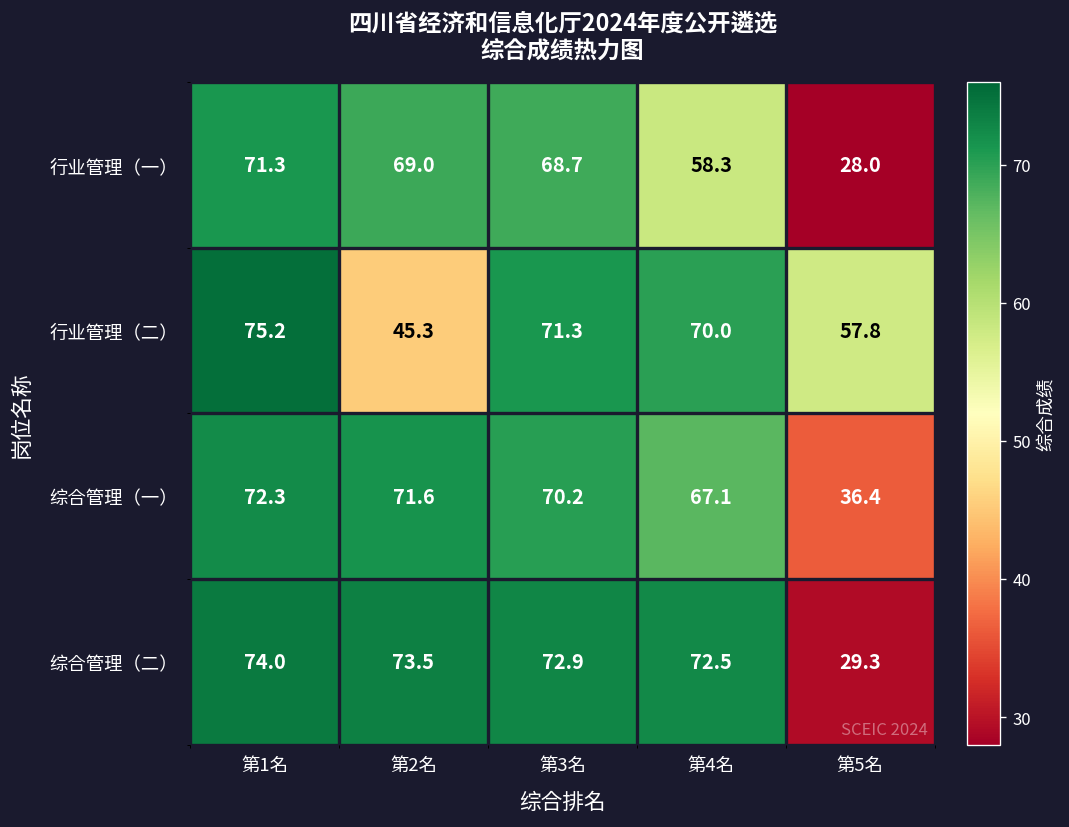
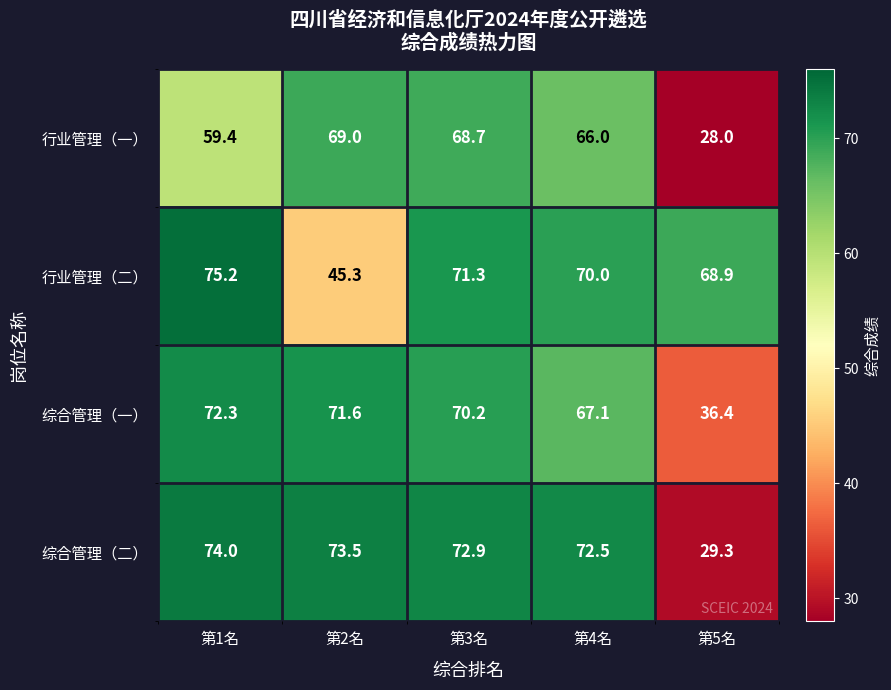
  {
    "行业管理（一）": {
-     "第1名": 71.3,
+     "第1名": 59.4,
      "第2名": 69.0,
      "第3名": 68.7,
-     "第4名": 58.3,
+     "第4名": 66.0,
      "第5名": 28.0
    },
    "行业管理（二）": {
      "第1名": 75.2,
      "第2名": 45.3,
      "第3名": 71.3,
      "第4名": 70.0,
-     "第5名": 57.8
+     "第5名": 68.9
    },
    "综合管理（一）": {
      "第1名": 72.3,
      "第2名": 71.6,
      "第3名": 70.2,
      "第4名": 67.1,
      "第5名": 36.4
    },
    "综合管理（二）": {
      "第1名": 74.0,
      "第2名": 73.5,
      "第3名": 72.9,
      "第4名": 72.5
    }
  }
